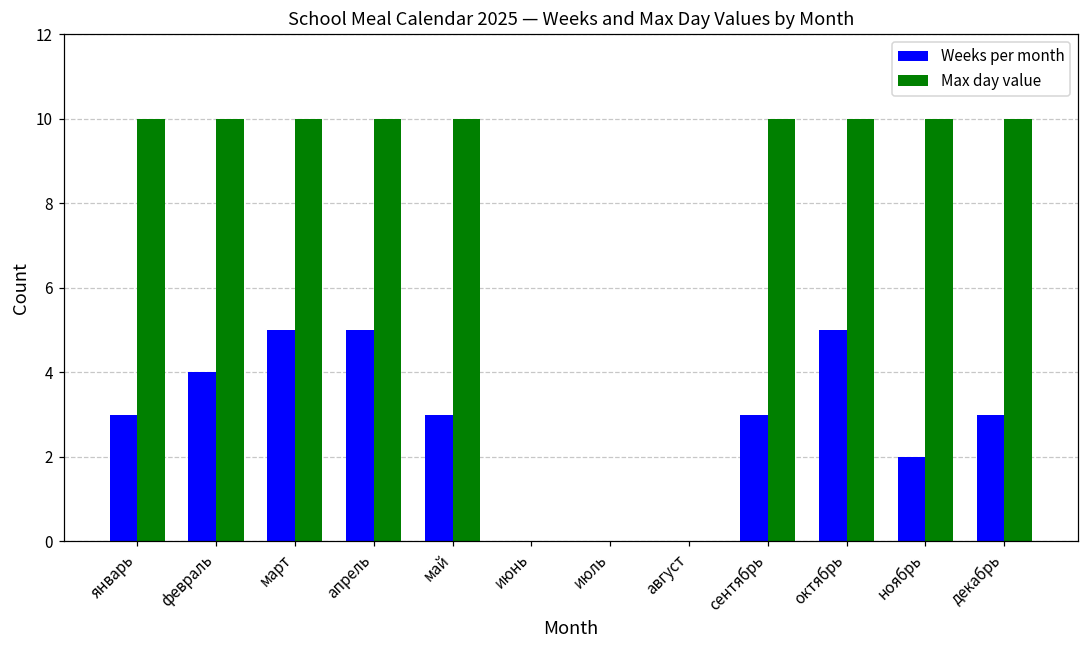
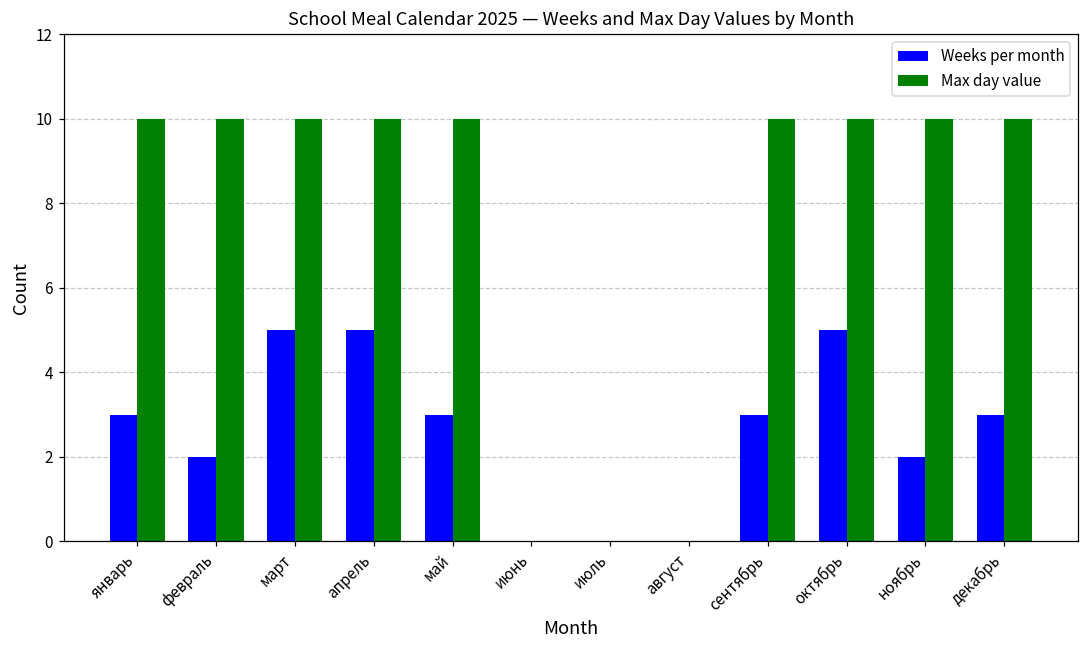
  {
    "Weeks per month": {
      "январь": 3,
-     "февраль": 4,
+     "февраль": 2,
      "март": 5,
      "апрель": 5,
      "май": 3,
      "июнь": 0,
      "июль": 0,
      "август": 0,
      "сентябрь": 3,
      "октябрь": 5,
      "ноябрь": 2,
      "декабрь": 3
    },
    "Max day value": {
      "январь": 10,
      "февраль": 10,
      "март": 10,
      "апрель": 10,
      "май": 10,
      "июнь": 0,
      "июль": 0,
      "август": 0,
      "сентябрь": 10,
      "октябрь": 10,
      "ноябрь": 10,
      "декабрь": 10
    }
  }
